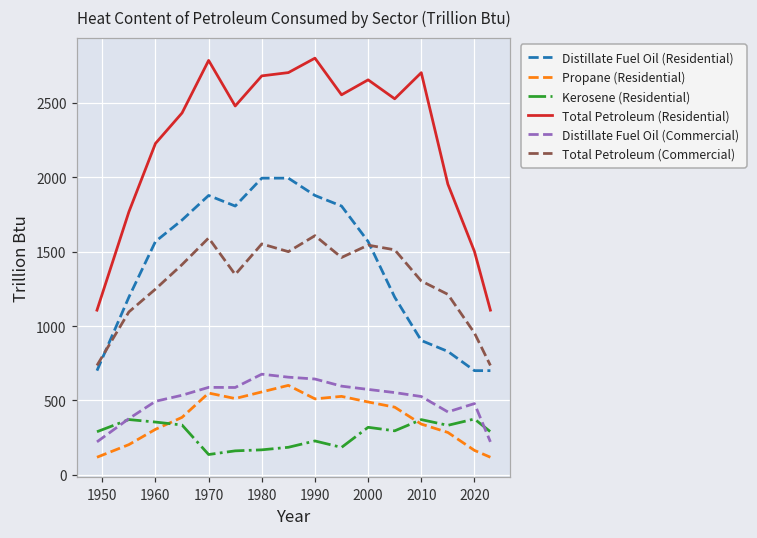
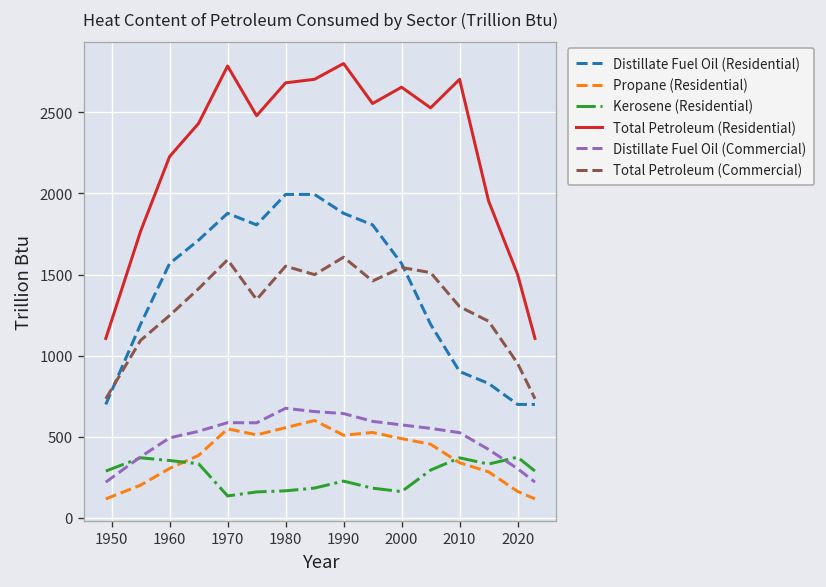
  {
    "Distillate Fuel Oil (Residential)": {
      "1960": 1570,
      "1970": 1880,
      "1980": 1990,
      "1990": 1880,
      "2000": 1570,
      "2010": 900,
      "2020": 700
    },
    "Propane (Residential)": {
      "1960": 310,
      "1970": 550,
      "1980": 560,
      "1990": 510,
      "2000": 490,
      "2010": 340,
      "2020": 160
    },
    "Kerosene (Residential)": {
      "1960": 350,
      "1970": 140,
      "1980": 170,
      "1990": 230,
-     "2000": 320,
+     "2000": 160,
      "2010": 370,
      "2020": 370
    },
    "Total Petroleum (Residential)": {
      "1960": 2230,
      "1970": 2790,
      "1980": 2680,
      "1990": 2800,
      "2000": 2660,
      "2010": 2700,
      "2020": 1500
    },
    "Distillate Fuel Oil (Commercial)": {
      "1960": 490,
      "1970": 590,
      "1980": 680,
      "1990": 640,
      "2000": 570,
      "2010": 530,
-     "2020": 480
+     "2020": 300
    },
    "Total Petroleum (Commercial)": {
      "1960": 1250,
      "1970": 1590,
      "1980": 1550,
      "1990": 1610,
      "2000": 1540,
      "2010": 1300,
      "2020": 950
    }
  }
